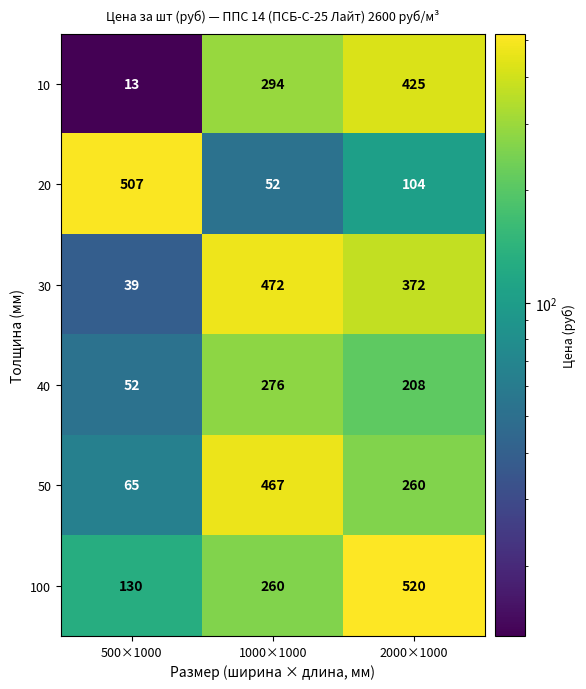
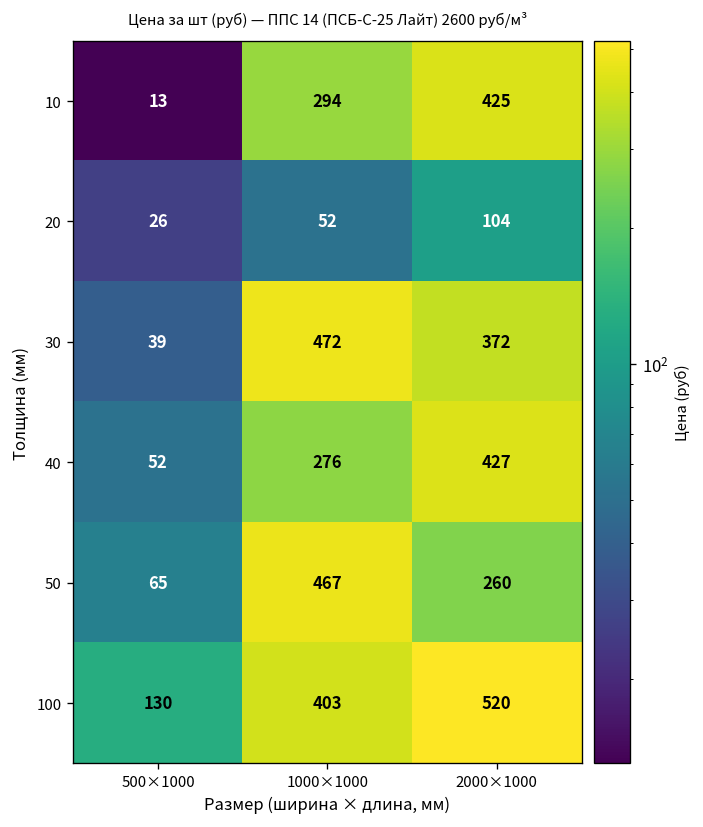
  {
    "10": {
      "500×1000": 13,
      "1000×1000": 294,
      "2000×1000": 425
    },
    "20": {
-     "500×1000": 507,
+     "500×1000": 26,
      "1000×1000": 52,
      "2000×1000": 104
    },
    "30": {
      "500×1000": 39,
      "1000×1000": 472,
      "2000×1000": 372
    },
    "40": {
      "500×1000": 52,
      "1000×1000": 276,
-     "2000×1000": 208
+     "2000×1000": 427
    },
    "50": {
      "500×1000": 65,
      "1000×1000": 467,
      "2000×1000": 260
    },
    "100": {
      "500×1000": 130,
-     "1000×1000": 260,
+     "1000×1000": 403,
      "2000×1000": 520
    }
  }
